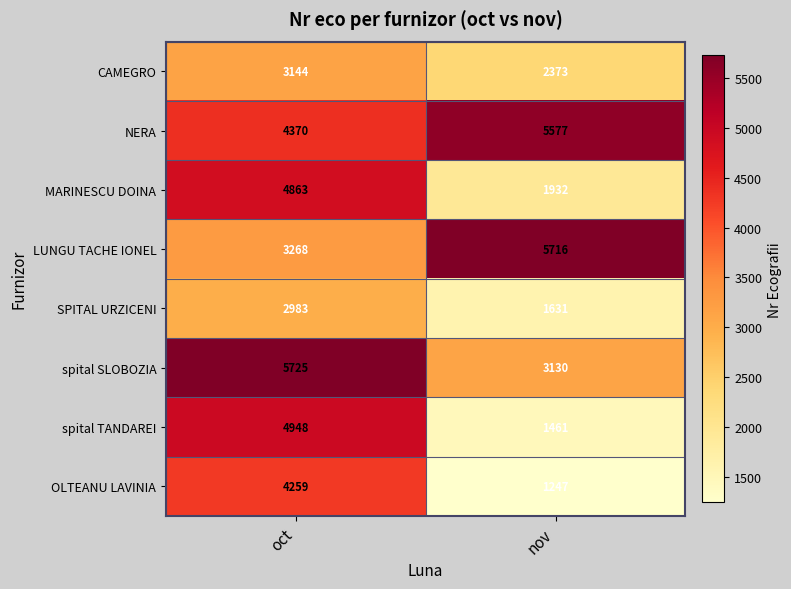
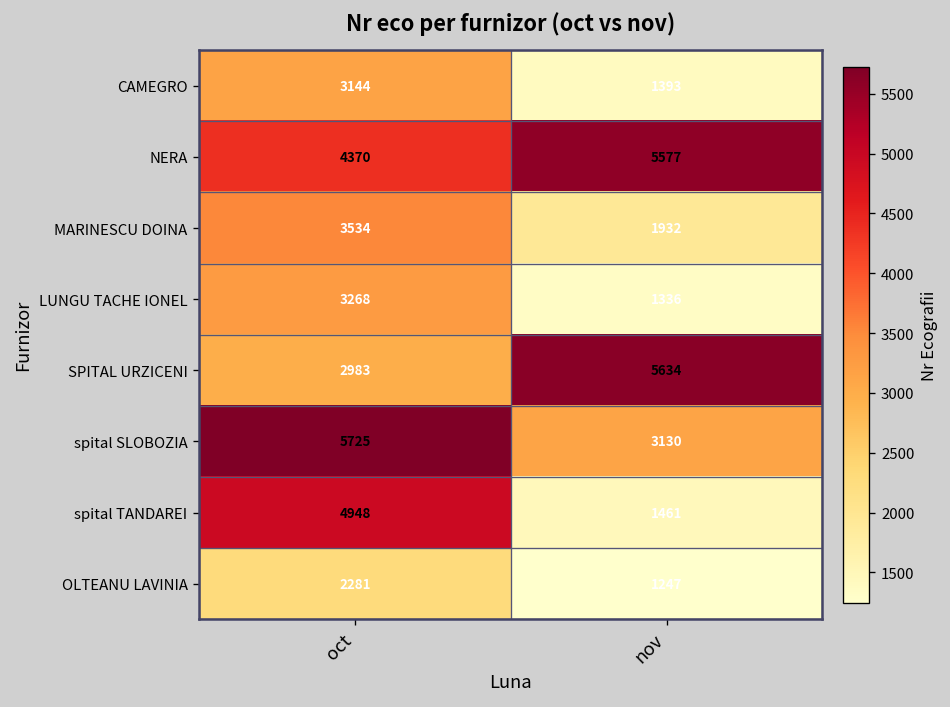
  {
    "CAMEGRO": {
      "oct": 3144,
-     "nov": 2373
+     "nov": 1393
    },
    "NERA": {
      "oct": 4370,
      "nov": 5577
    },
    "MARINESCU DOINA": {
-     "oct": 4863,
+     "oct": 3534,
      "nov": 1932
    },
    "LUNGU TACHE IONEL": {
      "oct": 3268,
-     "nov": 5716
+     "nov": 1336
    },
    "SPITAL URZICENI": {
      "oct": 2983,
-     "nov": 1631
+     "nov": 5634
    },
    "spital SLOBOZIA": {
      "oct": 5725,
      "nov": 3130
    },
    "spital TANDAREI": {
      "oct": 4948,
      "nov": 1461
    },
    "OLTEANU LAVINIA": {
-     "oct": 4259,
+     "oct": 2281,
      "nov": 1247
    }
  }
